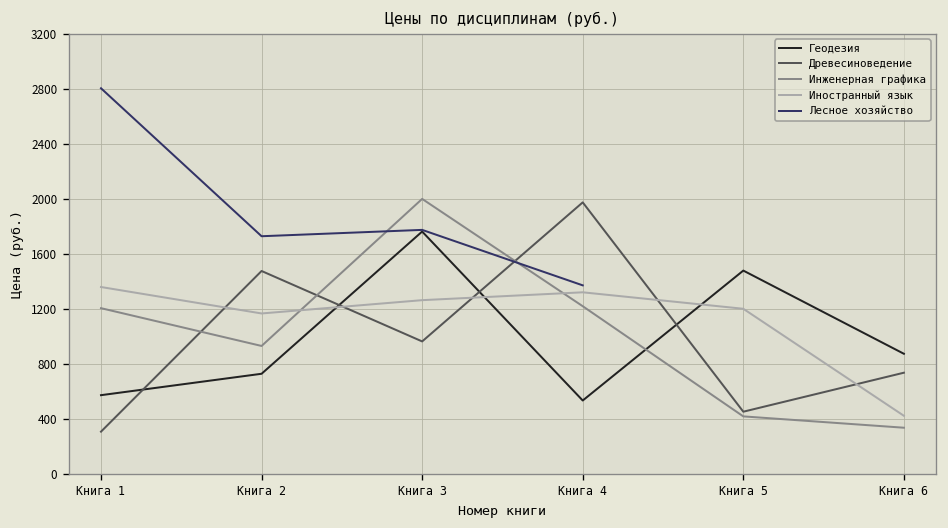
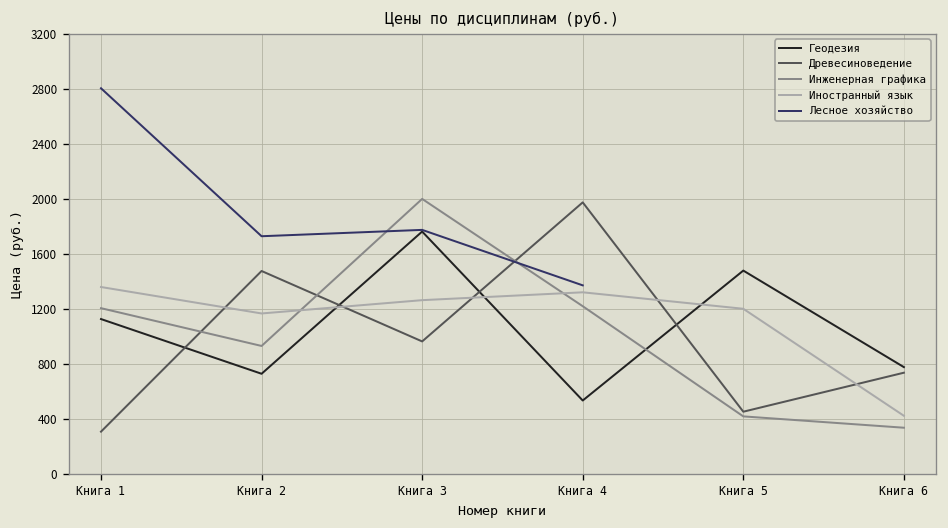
  {
    "Геодезия": {
-     "Книга 1": 570,
+     "Книга 1": 1130,
      "Книга 2": 730,
      "Книга 4": 530,
      "Книга 5": 1480,
-     "Книга 6": 870
+     "Книга 6": 780
    }
  }
